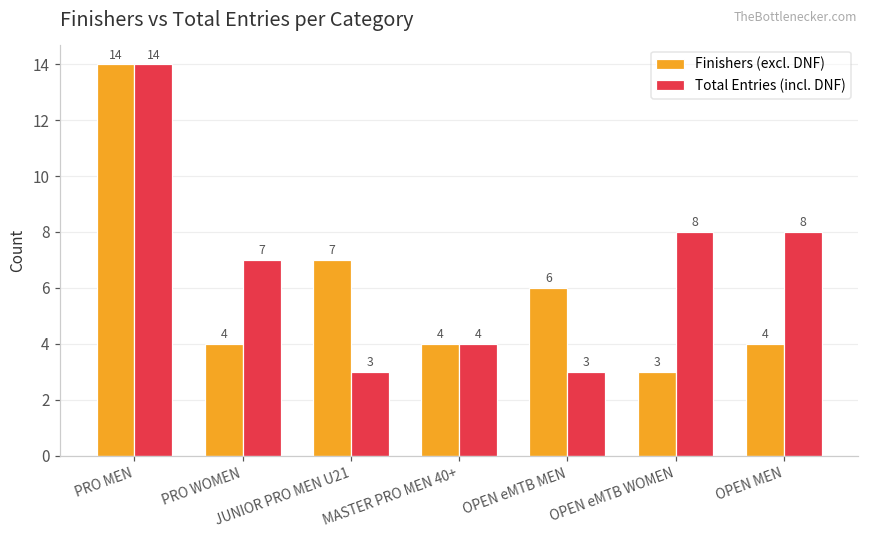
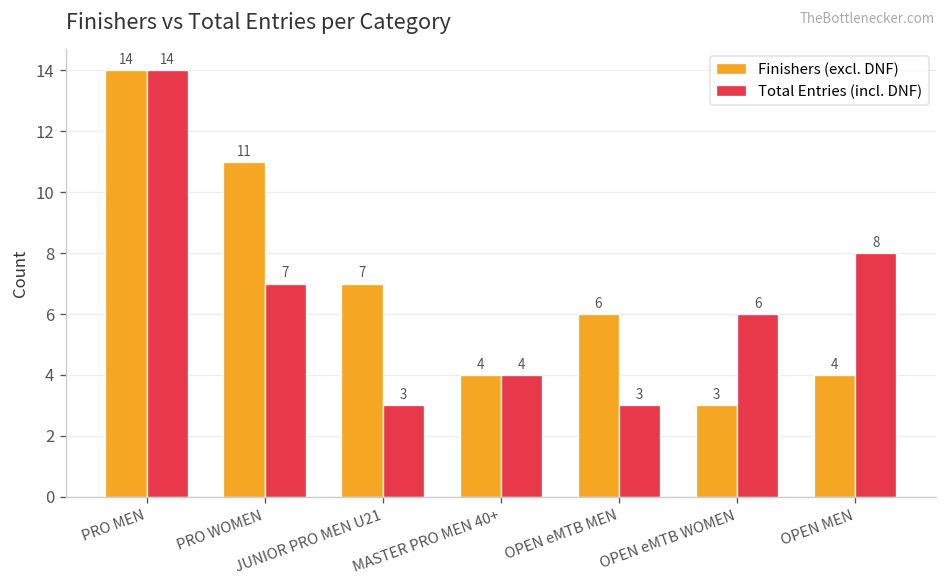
  {
    "Finishers (excl. DNF)": {
      "PRO MEN": 14,
-     "PRO WOMEN": 4,
+     "PRO WOMEN": 11,
      "JUNIOR PRO MEN U21": 7,
      "MASTER PRO MEN 40+": 4,
      "OPEN eMTB MEN": 6,
      "OPEN eMTB WOMEN": 3,
      "OPEN MEN": 4
    },
    "Total Entries (incl. DNF)": {
      "PRO MEN": 14,
      "PRO WOMEN": 7,
      "JUNIOR PRO MEN U21": 3,
      "MASTER PRO MEN 40+": 4,
      "OPEN eMTB MEN": 3,
-     "OPEN eMTB WOMEN": 8,
+     "OPEN eMTB WOMEN": 6,
      "OPEN MEN": 8
    }
  }
